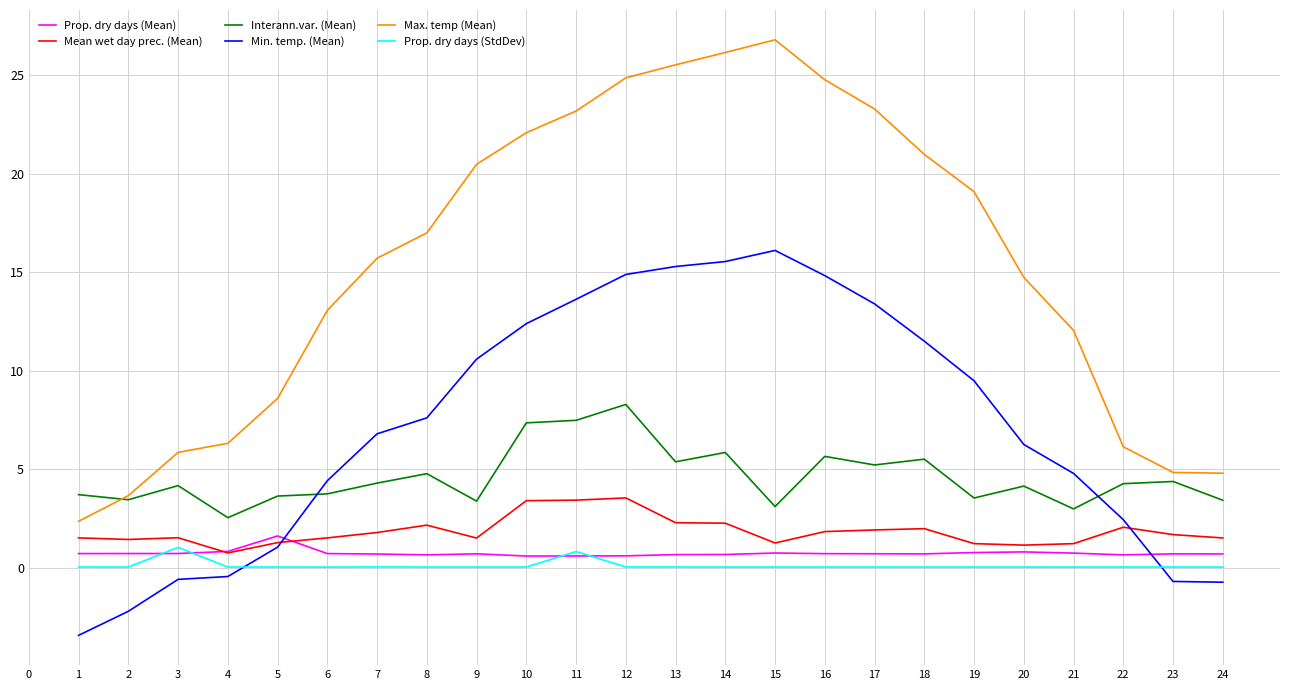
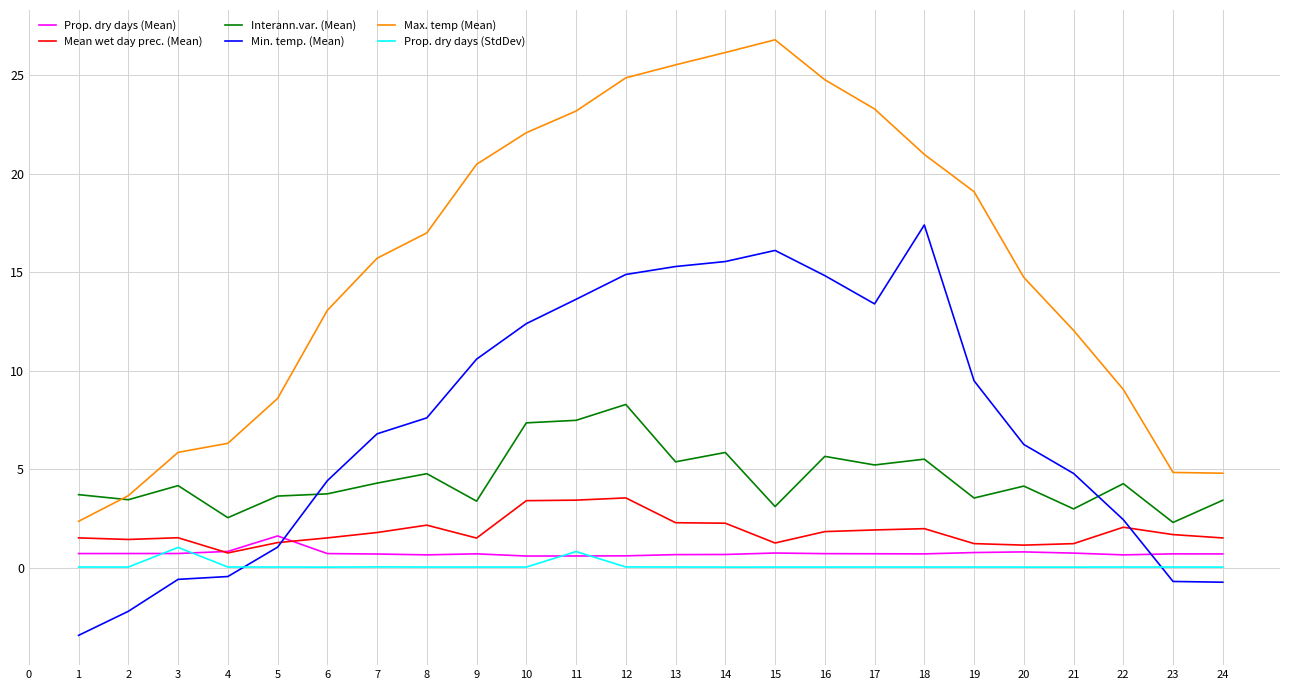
  {
    "Prop. dry days (Mean)": {
      "1": 0.7,
      "2": 0.7,
      "3": 0.7,
      "5": 1.6,
      "6": 0.7,
      "7": 0.7,
      "8": 0.6,
      "9": 0.7,
      "10": 0.6,
      "11": 0.6,
      "12": 0.6,
      "13": 0.7,
      "14": 0.7,
      "15": 0.7,
      "16": 0.7,
      "17": 0.7,
      "18": 0.7,
      "19": 0.8,
      "20": 0.8,
      "21": 0.7,
      "22": 0.6,
      "23": 0.7,
      "24": 0.7
    },
    "Mean wet day prec. (Mean)": {
      "1": 1.5,
      "2": 1.4,
      "3": 1.5,
      "5": 1.3,
      "6": 1.5,
      "7": 1.8,
      "8": 2.2,
      "9": 1.5,
      "10": 3.4,
      "11": 3.4,
      "12": 3.5,
      "13": 2.3,
      "14": 2.3,
      "15": 1.2,
      "16": 1.8,
      "17": 1.9,
      "18": 2.0,
      "19": 1.2,
      "20": 1.1,
      "21": 1.2,
      "22": 2.0,
      "23": 1.7,
      "24": 1.5
    },
    "Interann.var. (Mean)": {
      "1": 3.7,
      "2": 3.4,
      "3": 4.2,
      "4": 2.5,
      "5": 3.6,
      "6": 3.7,
      "7": 4.3,
      "8": 4.8,
      "9": 3.4,
      "10": 7.4,
      "11": 7.5,
      "12": 8.3,
      "13": 5.4,
      "14": 5.8,
      "15": 3.1,
      "16": 5.6,
      "17": 5.2,
      "18": 5.5,
      "19": 3.5,
      "20": 4.1,
      "21": 3.0,
      "22": 4.3,
-     "23": 4.4,
+     "23": 2.3,
      "24": 3.4
    },
    "Min. temp. (Mean)": {
      "1": -3.4,
      "2": -2.2,
      "3": -0.6,
      "4": -0.5,
      "5": 1.0,
      "6": 4.4,
      "7": 6.8,
      "8": 7.6,
      "9": 10.6,
      "10": 12.4,
      "11": 13.6,
      "12": 14.9,
      "13": 15.3,
      "14": 15.5,
      "15": 16.1,
      "16": 14.8,
      "17": 13.4,
-     "18": 11.5,
+     "18": 17.4,
      "19": 9.5,
      "20": 6.3,
      "21": 4.8,
      "22": 2.4,
      "23": -0.7,
      "24": -0.7
    },
    "Max. temp (Mean)": {
      "1": 2.3,
      "2": 3.7,
      "3": 5.9,
      "4": 6.3,
      "5": 8.6,
      "6": 13.1,
      "7": 15.7,
      "8": 17.0,
      "9": 20.5,
      "10": 22.1,
      "11": 23.2,
      "12": 24.9,
      "13": 25.5,
      "14": 26.2,
      "15": 26.8,
      "16": 24.8,
      "17": 23.3,
      "18": 21.0,
      "19": 19.1,
      "20": 14.7,
      "21": 12.0,
-     "22": 6.1,
+     "22": 9.0,
      "23": 4.8,
      "24": 4.8
    },
    "Prop. dry days (StdDev)": {
      "1": 0.0,
      "2": 0.0,
      "3": 1.0,
      "4": 0.0,
      "5": 0.0,
      "6": 0.0,
      "7": 0.0,
      "8": 0.0,
      "9": 0.0,
      "10": 0.0,
      "11": 0.8,
      "12": 0.0,
      "13": 0.0,
      "14": 0.0,
      "15": 0.0,
      "16": 0.0,
      "17": 0.0,
      "18": 0.0,
      "19": 0.0,
      "20": 0.0,
      "21": 0.0,
      "22": 0.0,
      "23": 0.0,
      "24": 0.0
    }
  }
